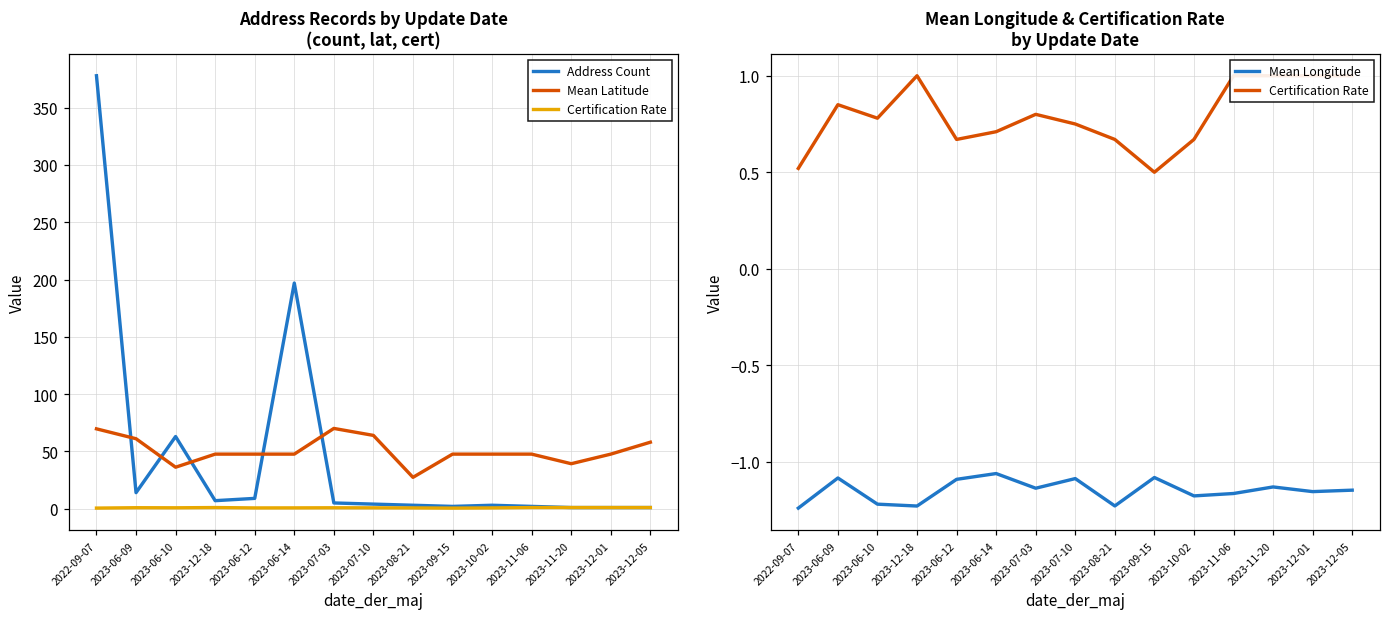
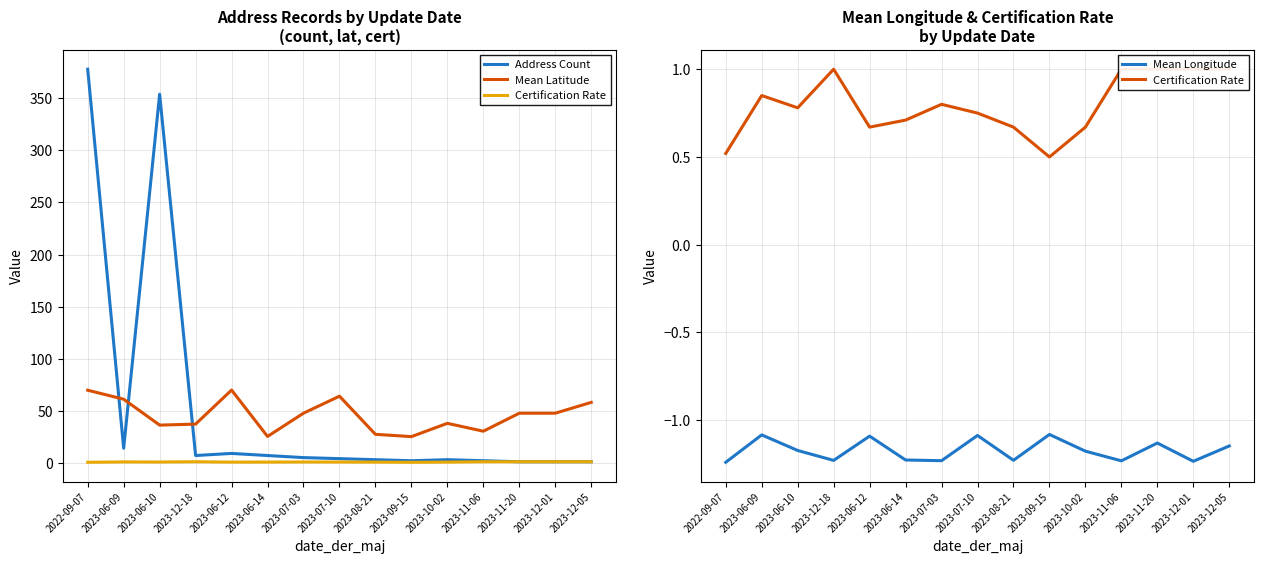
  {
    "Address Records by Update Date (count, lat, cert)": {
      "Address Count": {
        "2022-09-07": 378,
        "2023-06-09": 14,
-       "2023-06-10": 63,
+       "2023-06-10": 354,
        "2023-12-18": 7,
        "2023-06-12": 9,
-       "2023-06-14": 197,
+       "2023-06-14": 7,
        "2023-07-03": 5,
        "2023-07-10": 4
      },
      "Mean Latitude": {
        "2022-09-07": 70,
        "2023-06-09": 61,
        "2023-06-10": 36,
-       "2023-12-18": 48,
-       "2023-06-12": 48,
-       "2023-06-14": 48,
-       "2023-07-03": 70,
+       "2023-12-18": 37,
+       "2023-06-12": 70,
+       "2023-06-14": 25,
+       "2023-07-03": 48,
        "2023-07-10": 64,
        "2023-08-21": 27,
-       "2023-09-15": 48,
-       "2023-10-02": 48,
-       "2023-11-06": 48,
-       "2023-11-20": 39,
+       "2023-09-15": 25,
+       "2023-10-02": 38,
+       "2023-11-06": 30,
+       "2023-11-20": 48,
        "2023-12-01": 48,
        "2023-12-05": 58
      }
    },
    "Mean Longitude & Certification Rate by Update Date": {
      "Mean Longitude": {
        "2022-09-07": -1.24,
        "2023-06-09": -1.08,
-       "2023-06-10": -1.22,
+       "2023-06-10": -1.17,
        "2023-12-18": -1.23,
        "2023-06-12": -1.09,
-       "2023-06-14": -1.06,
-       "2023-07-03": -1.14,
+       "2023-06-14": -1.23,
+       "2023-07-03": -1.23,
        "2023-07-10": -1.09,
        "2023-08-21": -1.23,
        "2023-09-15": -1.08,
        "2023-10-02": -1.18,
-       "2023-11-06": -1.16,
+       "2023-11-06": -1.23,
        "2023-11-20": -1.13,
-       "2023-12-01": -1.15,
+       "2023-12-01": -1.23,
        "2023-12-05": -1.15
      },
      "Certification Rate": {
        "2022-09-07": 0.52,
        "2023-06-09": 0.85,
        "2023-06-10": 0.78,
        "2023-12-18": 1.00,
        "2023-06-12": 0.67,
        "2023-06-14": 0.71,
        "2023-07-03": 0.80,
        "2023-07-10": 0.75,
        "2023-08-21": 0.67,
        "2023-09-15": 0.50,
        "2023-10-02": 0.67
      }
    }
  }
